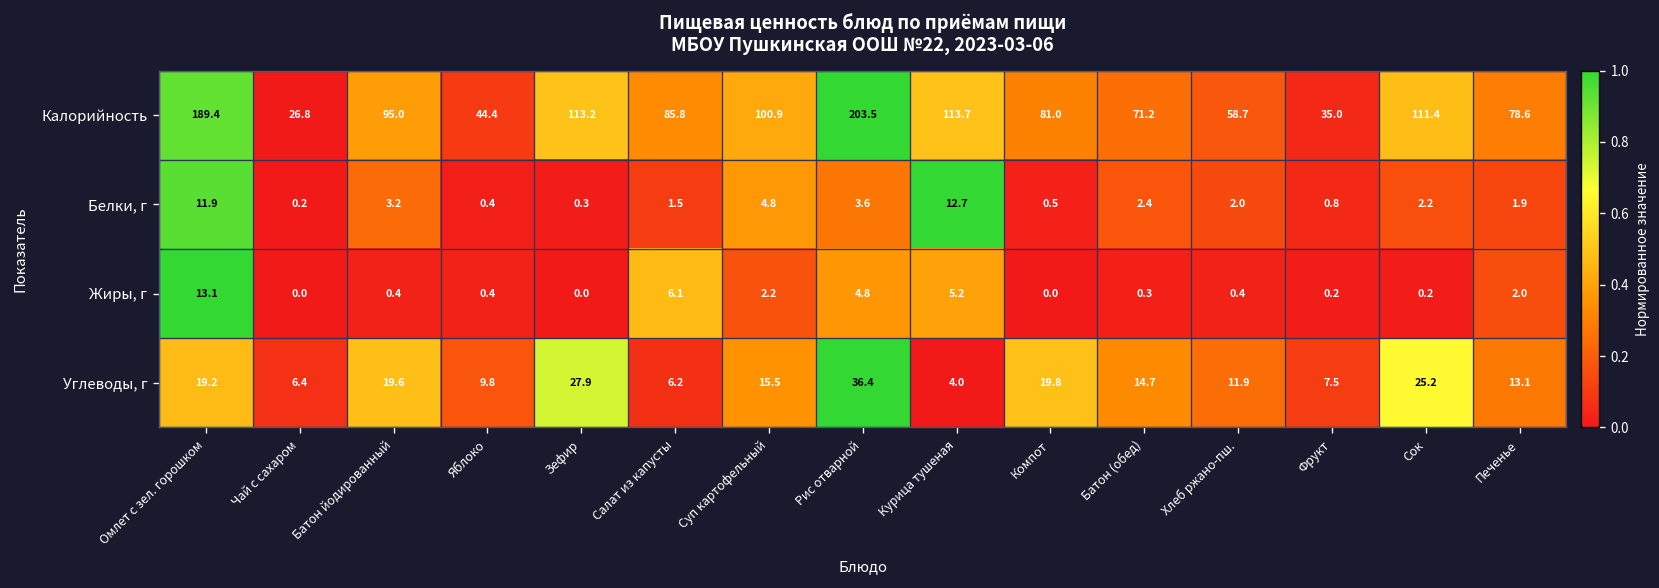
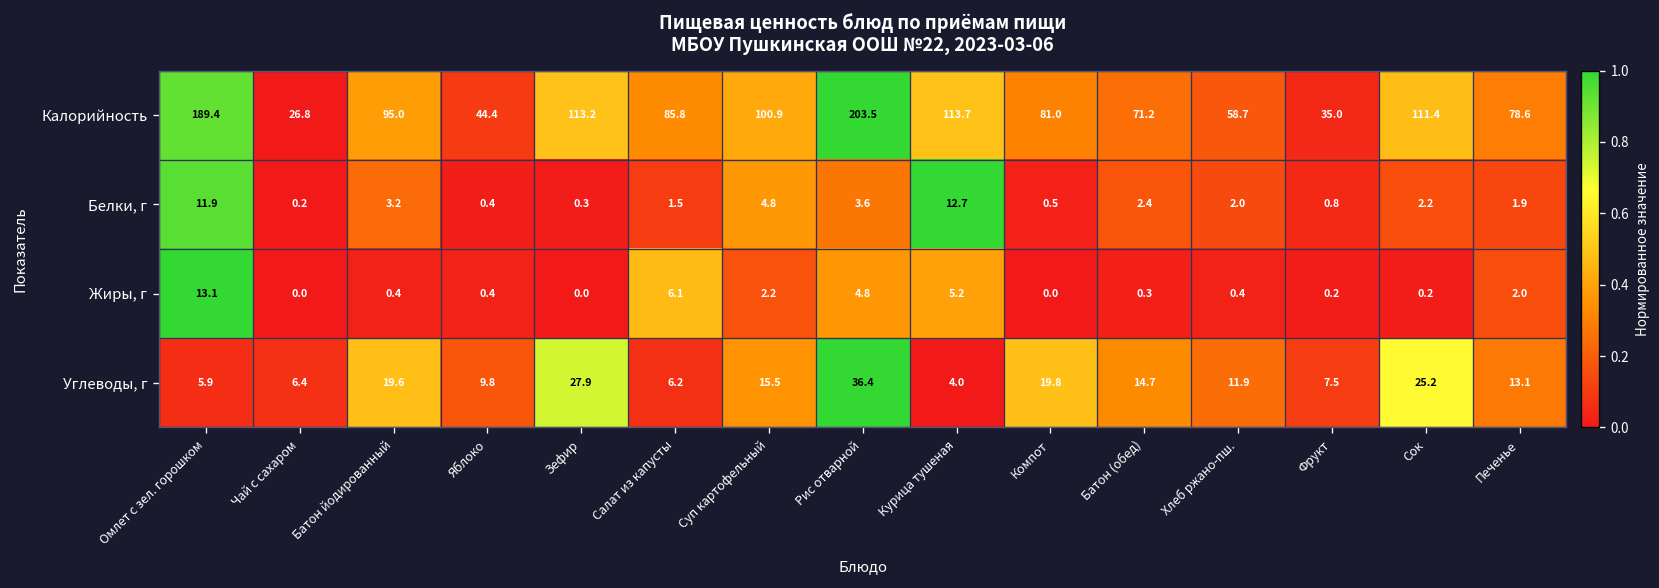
  {
    "Калорийность": {
      "Омлет с зел. горошком": 189.4,
      "Чай с сахаром": 26.8,
      "Батон йодированный": 95.0,
      "Яблоко": 44.4,
      "Зефир": 113.2,
      "Салат из капусты": 85.8,
      "Суп картофельный": 100.9,
      "Рис отварной": 203.5,
      "Курица тушеная": 113.7,
      "Компот": 81.0,
      "Батон (обед)": 71.2,
      "Хлеб ржано-пш.": 58.7,
      "Фрукт": 35.0,
      "Сок": 111.4,
      "Печенье": 78.6
    },
    "Белки, г": {
      "Омлет с зел. горошком": 11.9,
      "Чай с сахаром": 0.2,
      "Батон йодированный": 3.2,
      "Яблоко": 0.4,
      "Зефир": 0.3,
      "Салат из капусты": 1.5,
      "Суп картофельный": 4.8,
      "Рис отварной": 3.6,
      "Курица тушеная": 12.7,
      "Компот": 0.5,
      "Батон (обед)": 2.4,
      "Хлеб ржано-пш.": 2.0,
      "Фрукт": 0.8,
      "Сок": 2.2,
      "Печенье": 1.9
    },
    "Жиры, г": {
      "Омлет с зел. горошком": 13.1,
      "Чай с сахаром": 0.0,
      "Батон йодированный": 0.4,
      "Яблоко": 0.4,
      "Зефир": 0.0,
      "Салат из капусты": 6.1,
      "Суп картофельный": 2.2,
      "Рис отварной": 4.8,
      "Курица тушеная": 5.2,
      "Компот": 0.0,
      "Батон (обед)": 0.3,
      "Хлеб ржано-пш.": 0.4,
      "Фрукт": 0.2,
      "Сок": 0.2,
      "Печенье": 2.0
    },
    "Углеводы, г": {
-     "Омлет с зел. горошком": 19.2,
+     "Омлет с зел. горошком": 5.9,
      "Чай с сахаром": 6.4,
      "Батон йодированный": 19.6,
      "Яблоко": 9.8,
      "Зефир": 27.9,
      "Салат из капусты": 6.2,
      "Суп картофельный": 15.5,
      "Рис отварной": 36.4,
      "Курица тушеная": 4.0,
      "Компот": 19.8,
      "Батон (обед)": 14.7,
      "Хлеб ржано-пш.": 11.9,
      "Фрукт": 7.5,
      "Сок": 25.2,
      "Печенье": 13.1
    }
  }
